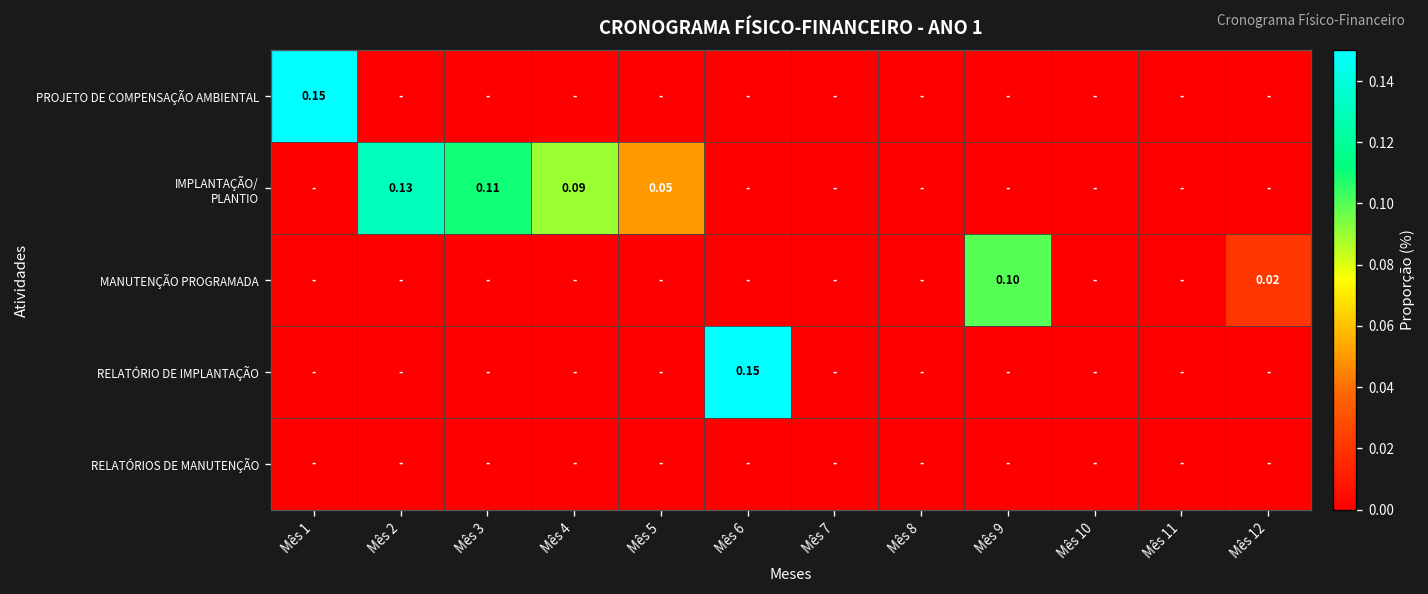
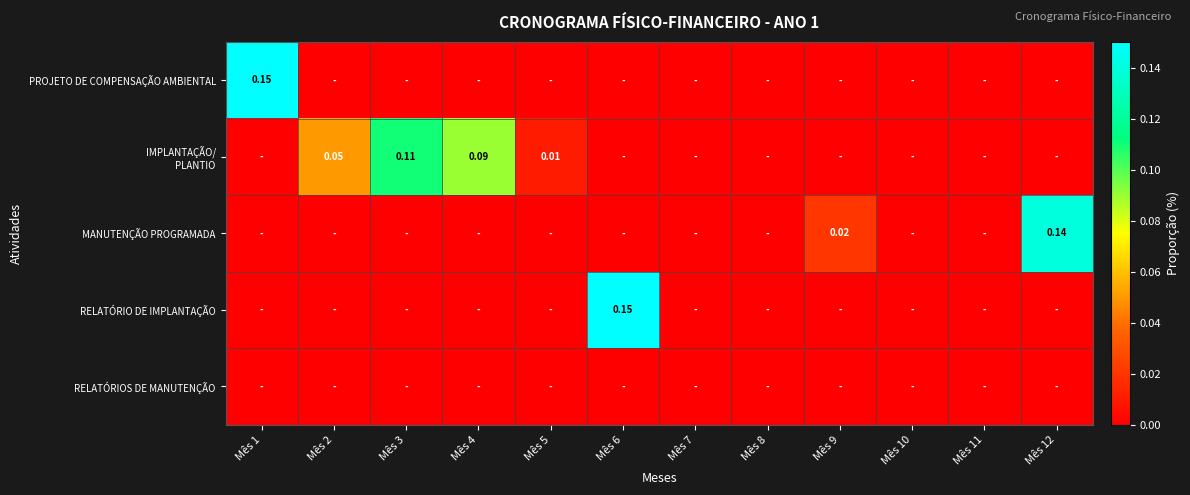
  {
    "PROJETO DE COMPENSAÇÃO AMBIENTAL": {
      "Mês 1": 0.15
    },
    "IMPLANTAÇÃO/ PLANTIO": {
-     "Mês 2": 0.13,
+     "Mês 2": 0.05,
      "Mês 3": 0.11,
      "Mês 4": 0.09,
-     "Mês 5": 0.05
+     "Mês 5": 0.01
    },
    "MANUTENÇÃO PROGRAMADA": {
-     "Mês 9": 0.10,
-     "Mês 12": 0.02
+     "Mês 9": 0.02,
+     "Mês 12": 0.14
    },
    "RELATÓRIO DE IMPLANTAÇÃO": {
      "Mês 6": 0.15
    }
  }
